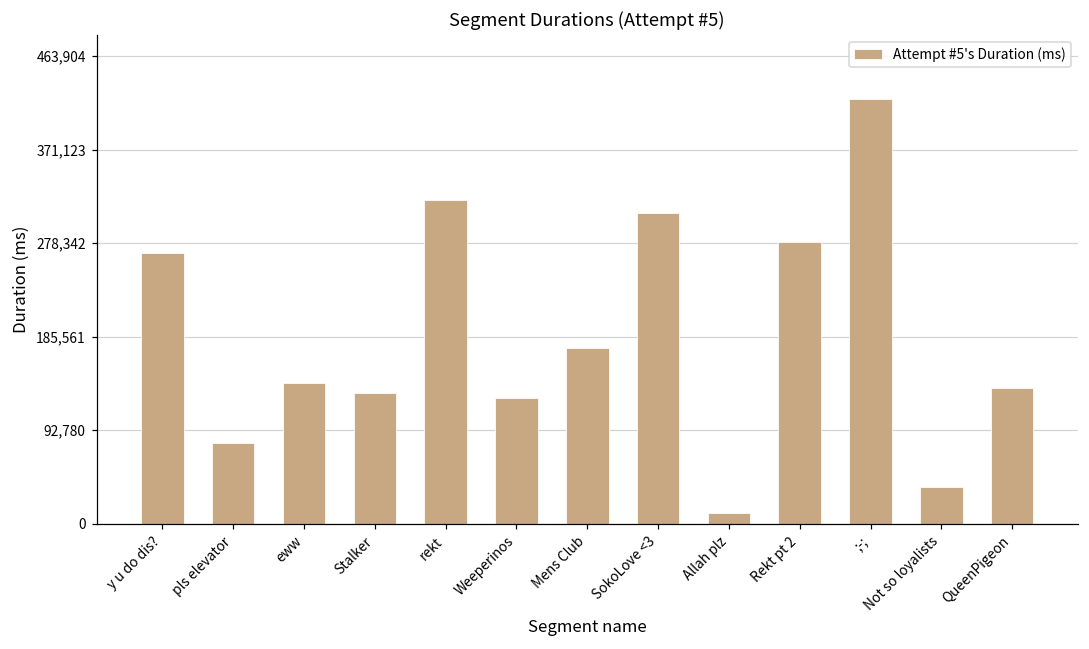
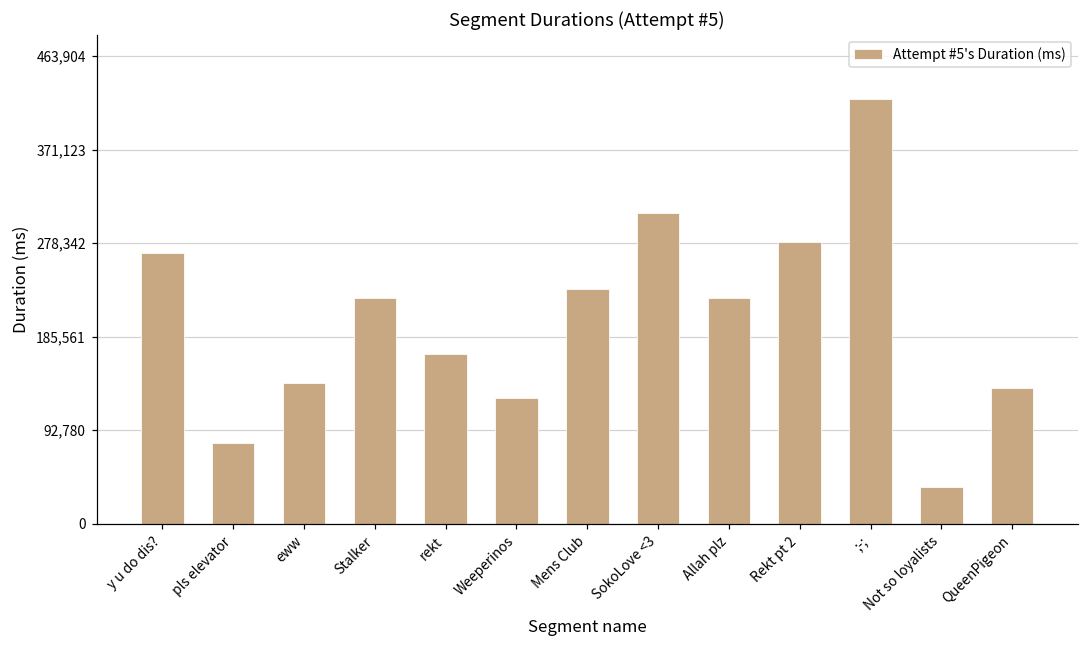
  {
    "y u do dis?": "270,000",
    "pls elevator": "80,000",
    "eww": "140,000",
-   "Stalker": "130,000",
-   "rekt": "320,000",
+   "Stalker": "220,000",
+   "rekt": "170,000",
    "Weeperinos": "120,000",
-   "Mens Club": "170,000",
+   "Mens Club": "230,000",
    "SokoLove <3": "310,000",
-   "Allah plz": "10,000",
+   "Allah plz": "220,000",
    "Rekt pt 2": "280,000",
    ";-;": "420,000",
    "Not so loyalists": "40,000",
    "QueenPigeon": "130,000"
  }
